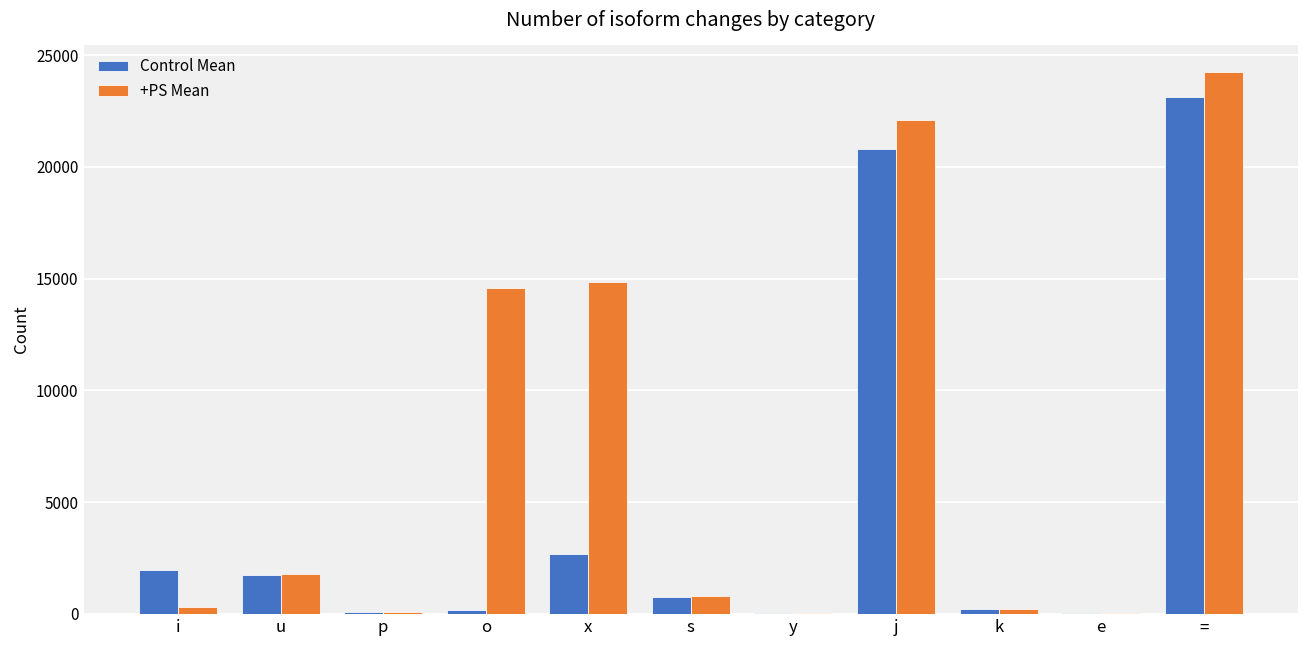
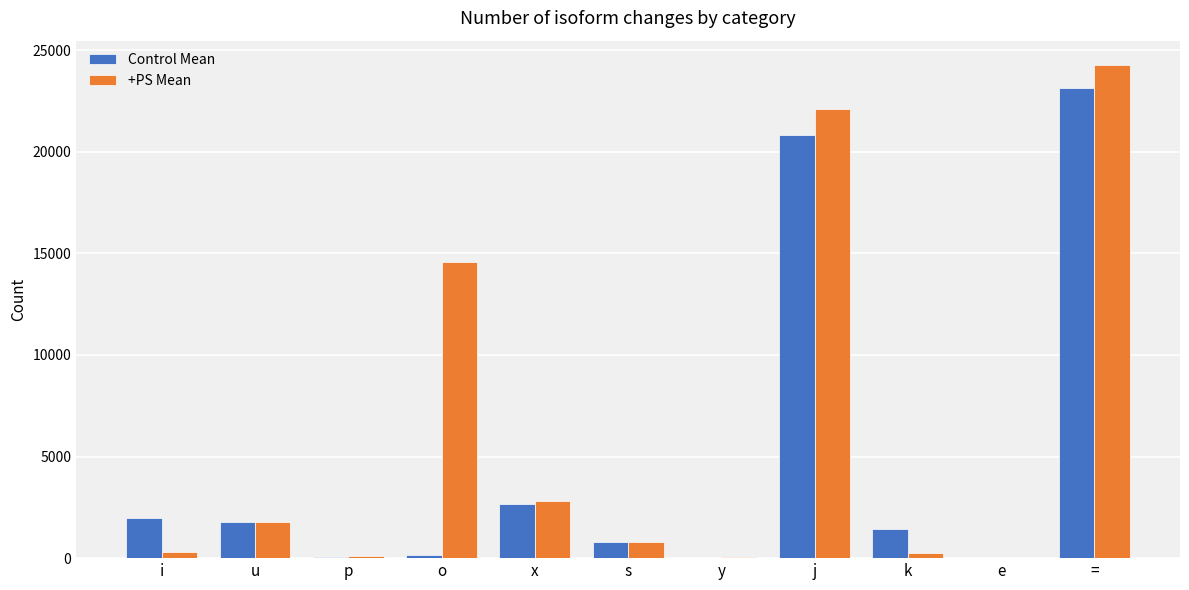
  {
    "Control Mean": {
      "i": 2000,
      "u": 1800,
      "o": 200,
      "x": 2700,
      "s": 800,
      "j": 20800,
-     "k": 200,
+     "k": 1400,
      "=": 23100
    },
    "+PS Mean": {
      "i": 300,
      "u": 1800,
      "o": 14600,
-     "x": 14900,
+     "x": 2800,
      "s": 800,
      "j": 22100,
      "k": 200,
      "=": 24300
    }
  }
